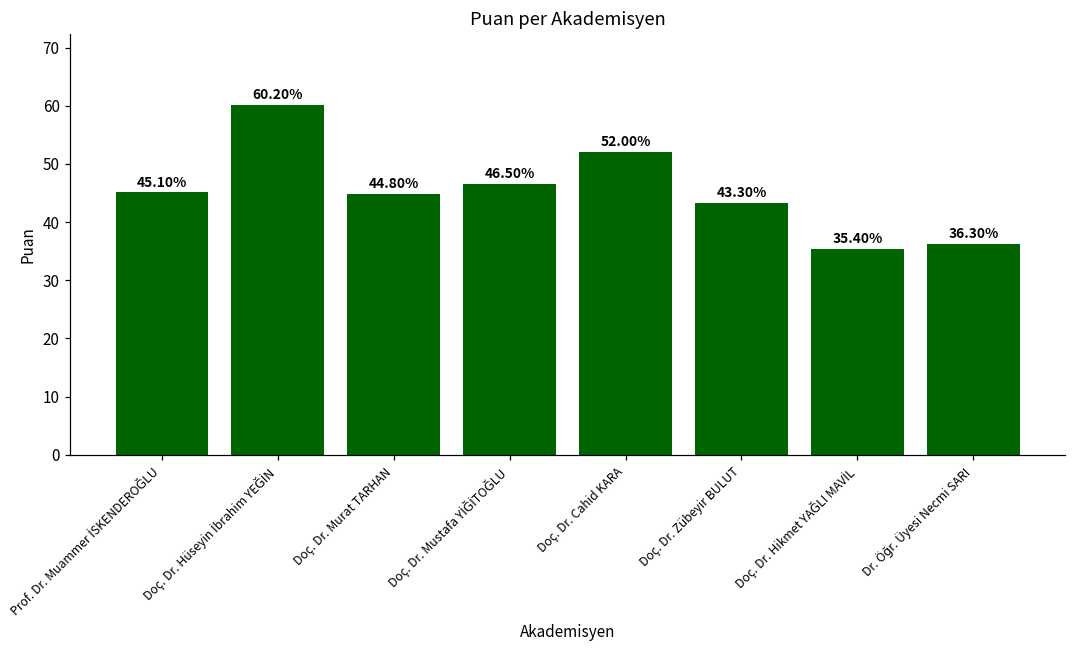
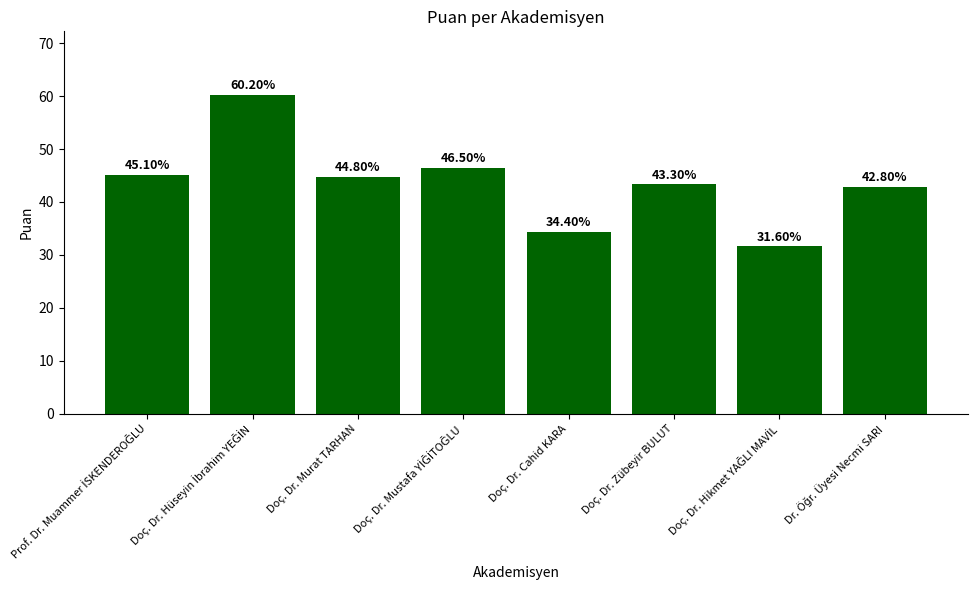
  {
    "Prof. Dr. Muammer İSKENDEROĞLU": "45.10%",
    "Doç. Dr. Hüseyin İbrahim YEĞİN": "60.20%",
    "Doç. Dr. Murat TARHAN": "44.80%",
    "Doç. Dr. Mustafa YİĞİTOĞLU": "46.50%",
-   "Doç. Dr. Cahid KARA": "52.00%",
+   "Doç. Dr. Cahid KARA": "34.40%",
    "Doç. Dr. Zübeyir BULUT": "43.30%",
-   "Doç. Dr. Hikmet YAĞLI MAVİL": "35.40%",
-   "Dr. Öğr. Üyesi Necmi SARI": "36.30%"
+   "Doç. Dr. Hikmet YAĞLI MAVİL": "31.60%",
+   "Dr. Öğr. Üyesi Necmi SARI": "42.80%"
  }
